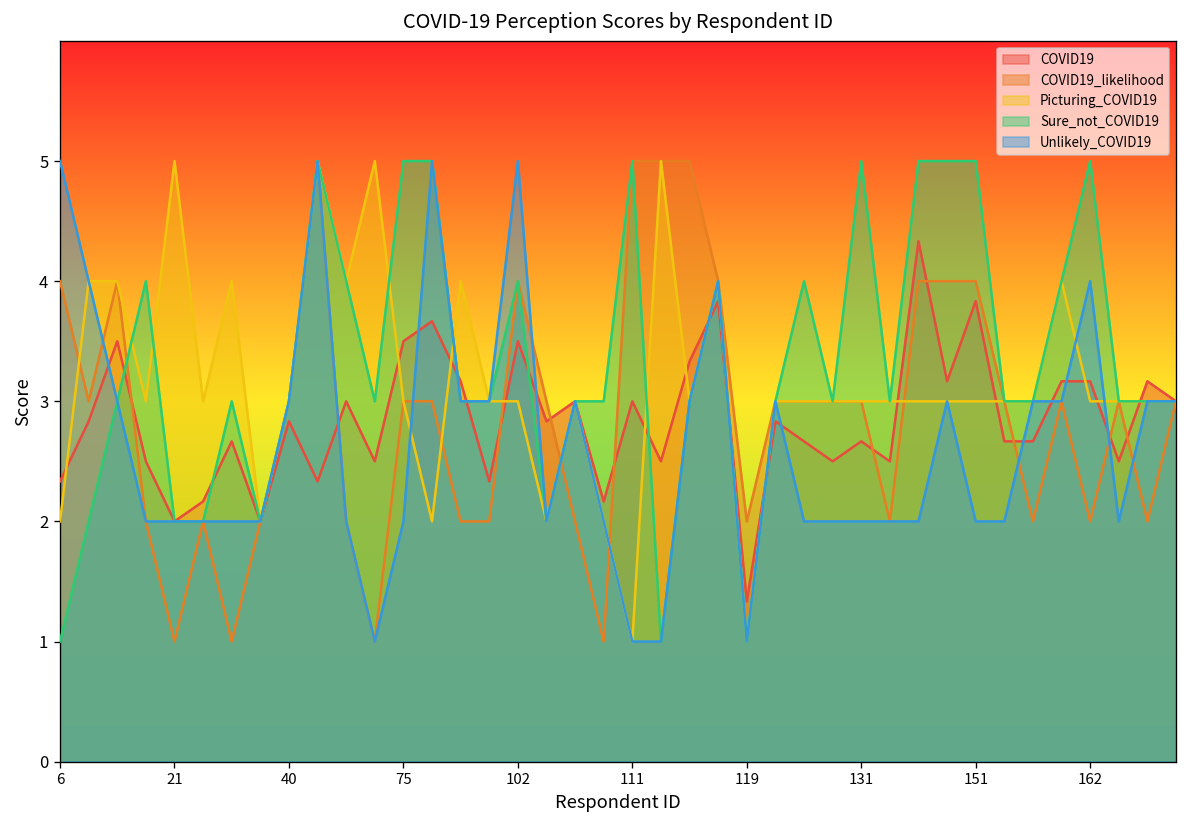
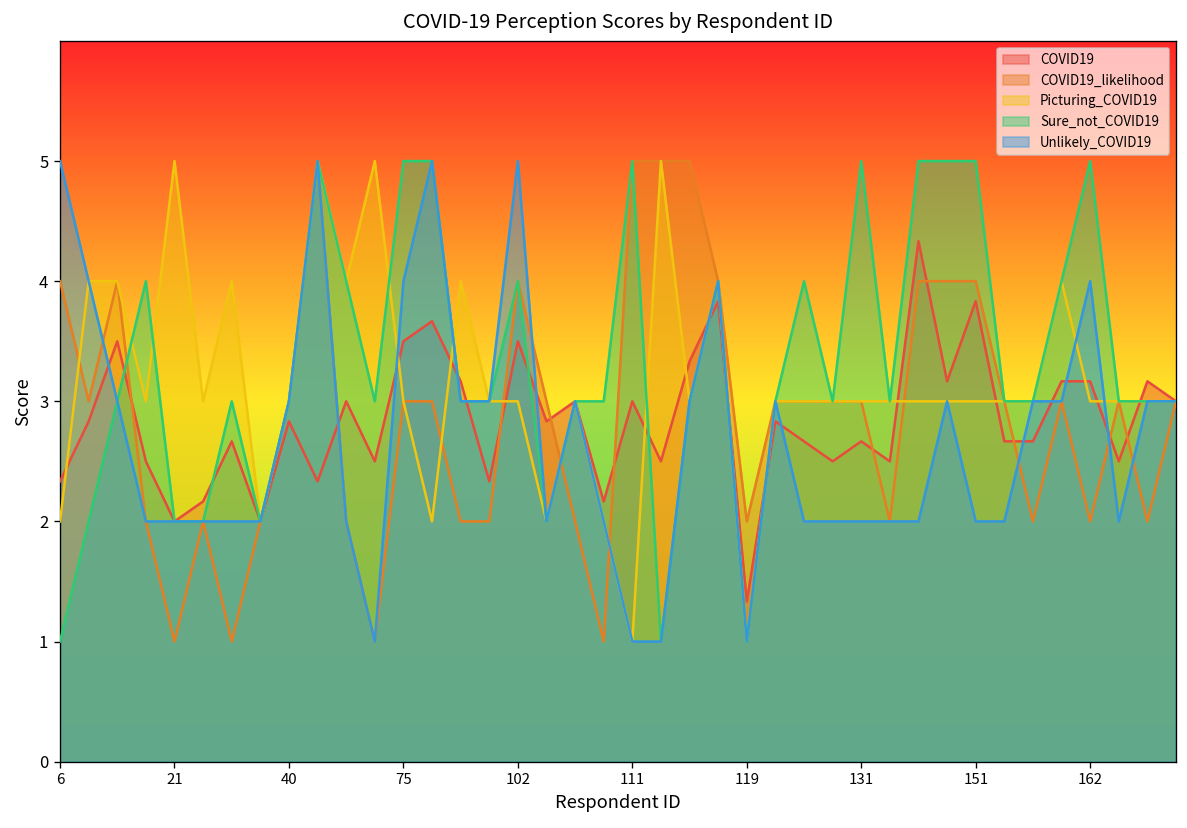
  {
    "Sure_not_COVID19": {
      "75": 5,
      "131": 5,
      "151": 5,
      "162": 5
    },
    "Unlikely_COVID19": {
-     "75": 2,
+     "75": 4,
      "102": 5,
      "131": 2,
      "151": 2,
      "162": 4
    }
  }
